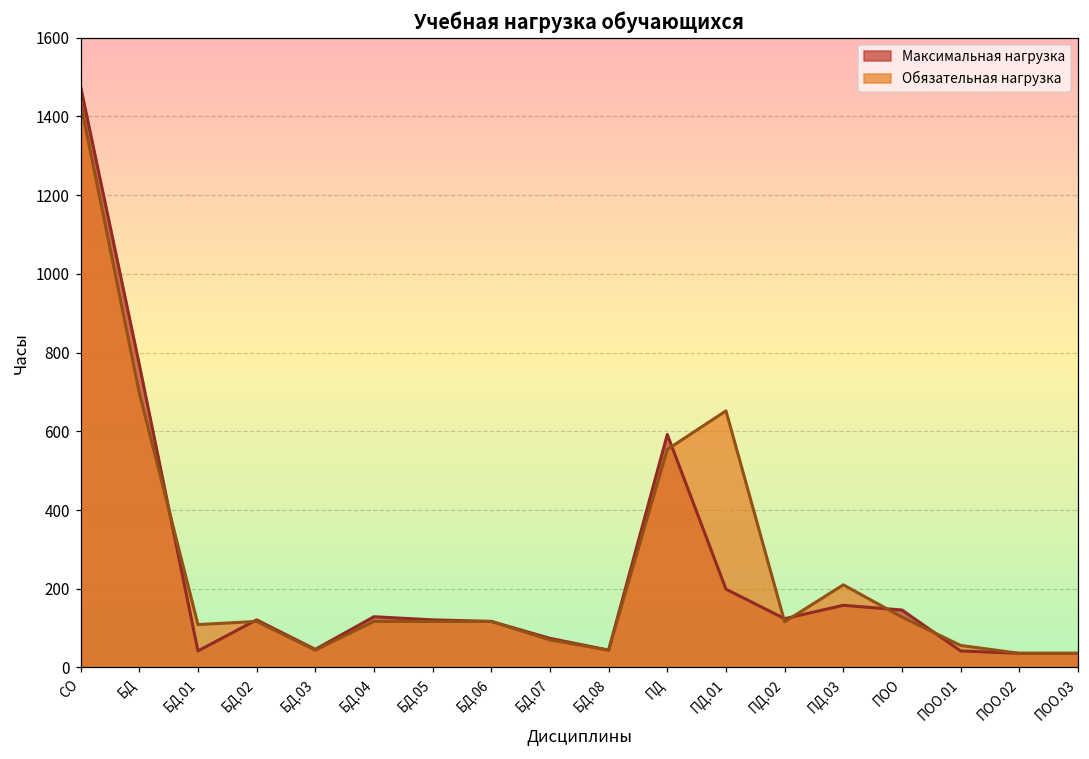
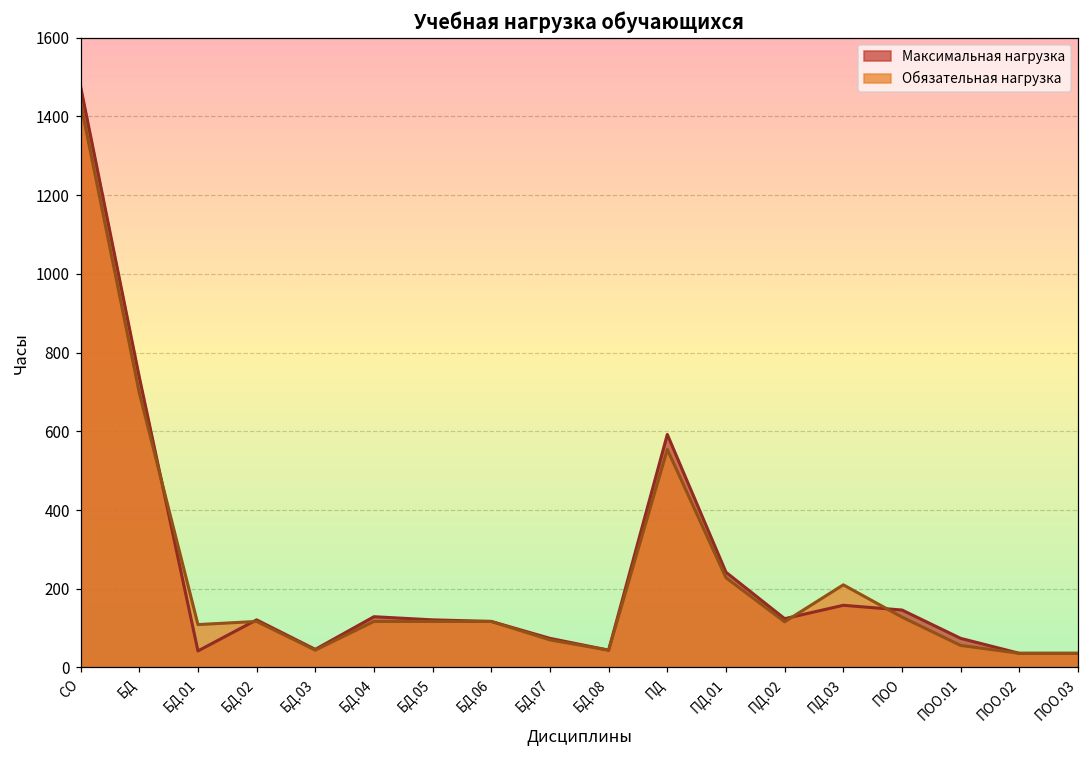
  {
    "Максимальная нагрузка": {
      "СО": 1480,
-     "БД": 770,
+     "БД": 740,
      "БД.01": 40,
      "БД.04": 130,
      "ПД": 590,
-     "ПД.01": 200,
+     "ПД.01": 240,
      "ПД.02": 120,
      "ПД.03": 160,
      "ПОО": 150,
-     "ПОО.01": 40
+     "ПОО.01": 70
    },
    "Обязательная нагрузка": {
      "СО": 1430,
      "БД": 700,
      "БД.01": 110,
      "БД.04": 120,
      "ПД": 550,
-     "ПД.01": 650,
+     "ПД.01": 230,
      "ПД.02": 120,
      "ПД.03": 210,
      "ПОО": 130,
      "ПОО.01": 60
    }
  }
